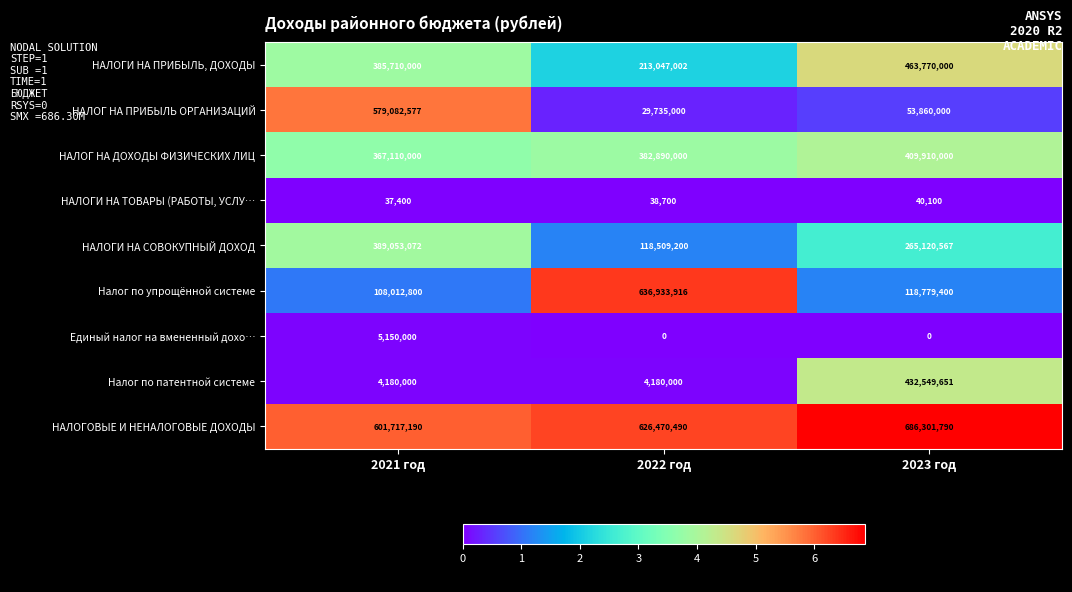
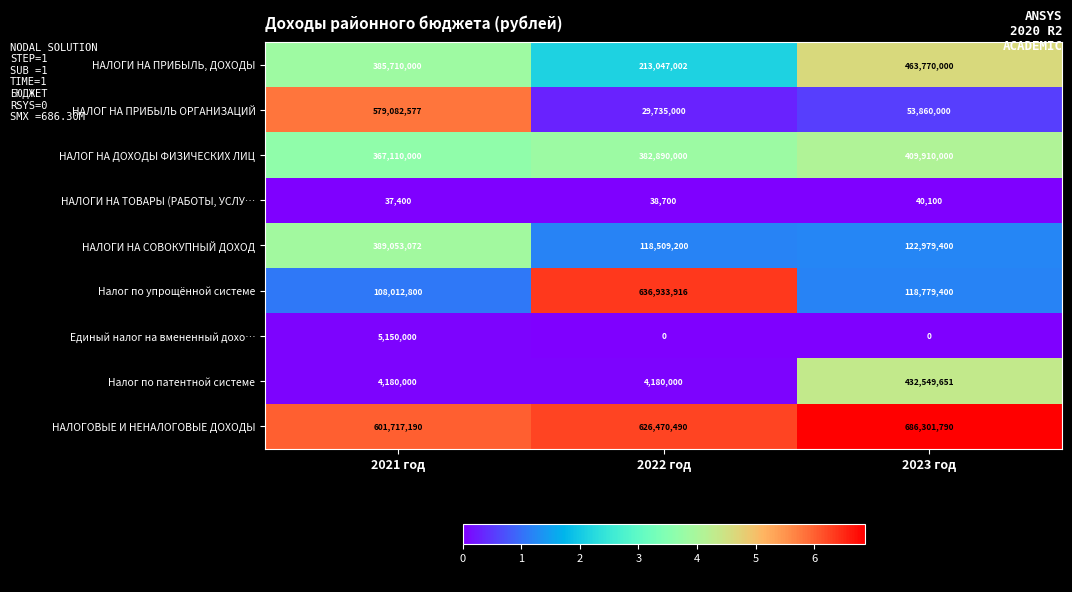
  {
    "НАЛОГИ НА ПРИБЫЛЬ, ДОХОДЫ": {
      "2021 год": "385,710,000",
      "2022 год": "213,047,002",
      "2023 год": "463,770,000"
    },
    "НАЛОГ НА ПРИБЫЛЬ ОРГАНИЗАЦИЙ": {
      "2021 год": "579,082,577",
      "2022 год": "29,735,000",
      "2023 год": "53,860,000"
    },
    "НАЛОГ НА ДОХОДЫ ФИЗИЧЕСКИХ ЛИЦ": {
      "2021 год": "367,110,000",
      "2022 год": "382,890,000",
      "2023 год": "409,910,000"
    },
    "НАЛОГИ НА ТОВАРЫ (РАБОТЫ, УСЛУ…": {
      "2021 год": "37,400",
      "2022 год": "38,700",
      "2023 год": "40,100"
    },
    "НАЛОГИ НА СОВОКУПНЫЙ ДОХОД": {
      "2021 год": "389,053,072",
      "2022 год": "118,509,200",
-     "2023 год": "265,120,567"
+     "2023 год": "122,979,400"
    },
    "Налог по упрощённой системе": {
      "2021 год": "108,012,800",
      "2022 год": "636,933,916",
      "2023 год": "118,779,400"
    },
    "Единый налог на вмененный дохо…": {
      "2021 год": "5,150,000",
      "2022 год": "0",
      "2023 год": "0"
    },
    "Налог по патентной системе": {
      "2021 год": "4,180,000",
      "2022 год": "4,180,000",
      "2023 год": "432,549,651"
    },
    "НАЛОГОВЫЕ И НЕНАЛОГОВЫЕ ДОХОДЫ": {
      "2021 год": "601,717,190",
      "2022 год": "626,470,490",
      "2023 год": "686,301,790"
    }
  }
